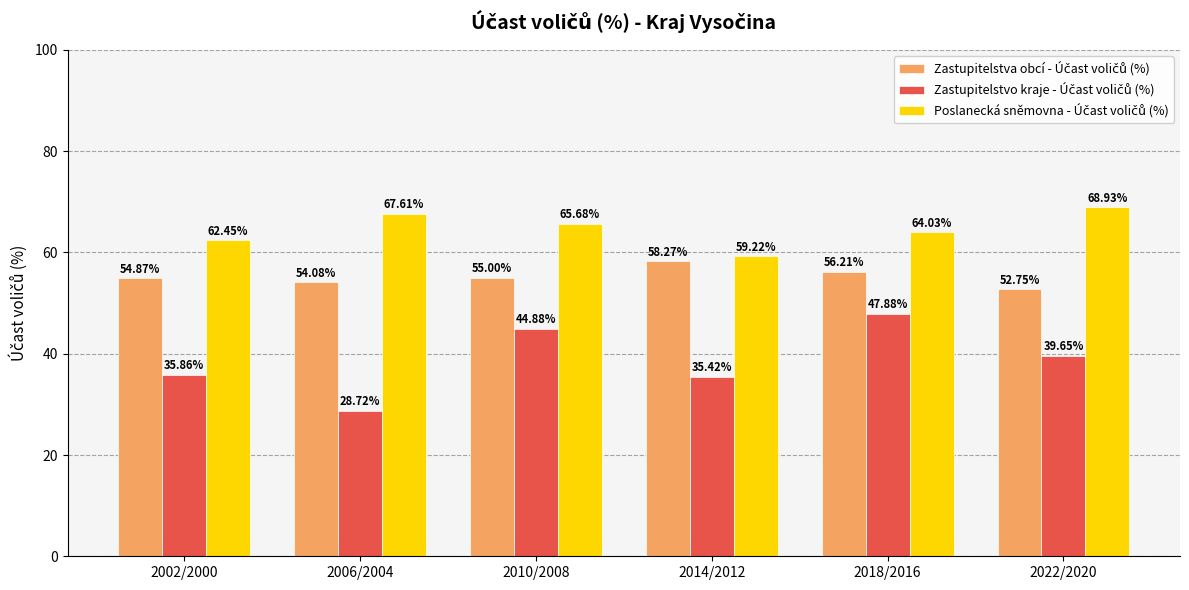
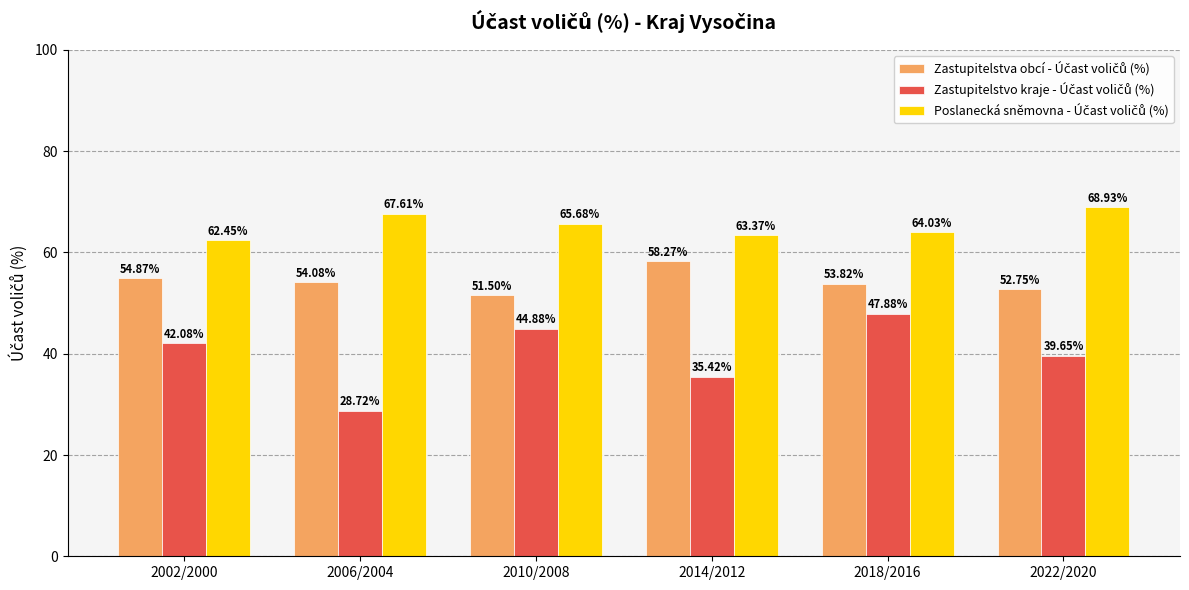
  {
    "Zastupitelstva obcí - Účast voličů (%)": {
      "2002/2000": "54.87%",
      "2006/2004": "54.08%",
-     "2010/2008": "55.00%",
+     "2010/2008": "51.50%",
      "2014/2012": "58.27%",
-     "2018/2016": "56.21%",
+     "2018/2016": "53.82%",
      "2022/2020": "52.75%"
    },
    "Zastupitelstvo kraje - Účast voličů (%)": {
-     "2002/2000": "35.86%",
+     "2002/2000": "42.08%",
      "2006/2004": "28.72%",
      "2010/2008": "44.88%",
      "2014/2012": "35.42%",
      "2018/2016": "47.88%",
      "2022/2020": "39.65%"
    },
    "Poslanecká sněmovna - Účast voličů (%)": {
      "2002/2000": "62.45%",
      "2006/2004": "67.61%",
      "2010/2008": "65.68%",
-     "2014/2012": "59.22%",
+     "2014/2012": "63.37%",
      "2018/2016": "64.03%",
      "2022/2020": "68.93%"
    }
  }
